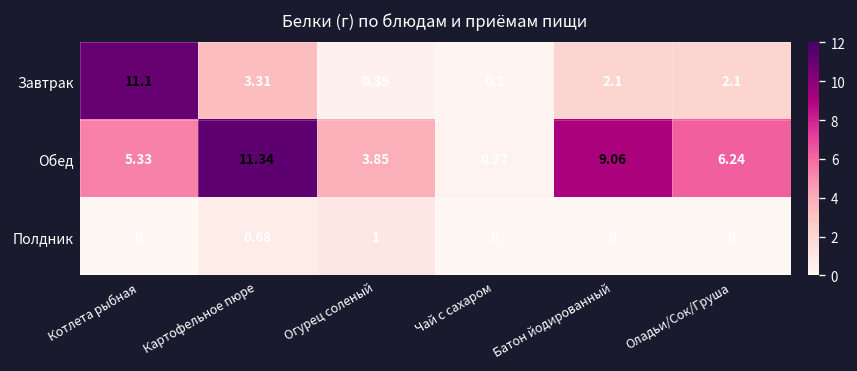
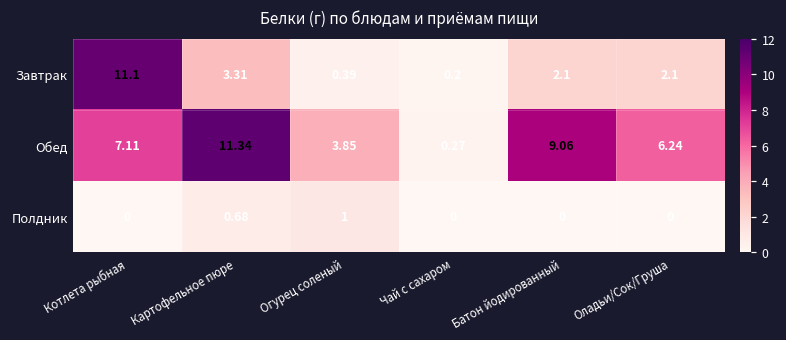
  {
    "Завтрак": {
      "Котлета рыбная": 11.1,
      "Картофельное пюре": 3.31
    },
    "Обед": {
-     "Котлета рыбная": 5.33,
+     "Котлета рыбная": 7.11,
      "Картофельное пюре": 11.34,
      "Огурец соленый": 3.85,
      "Батон йодированный": 9.06,
      "Оладьи/Сок/Груша": 6.24
    }
  }
